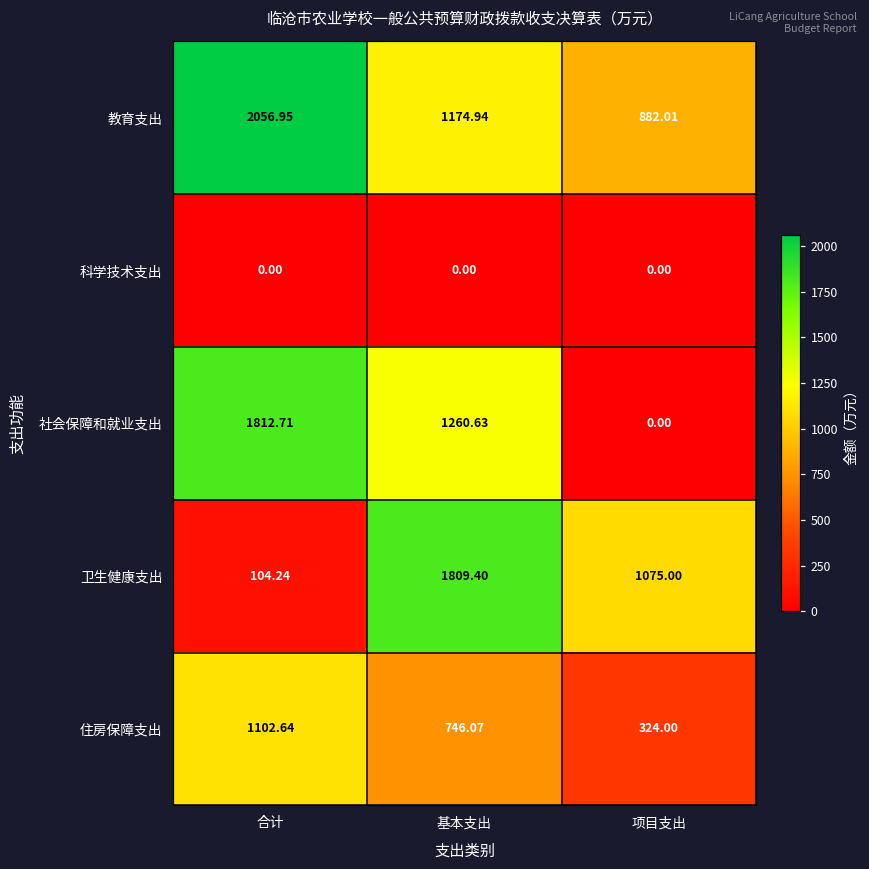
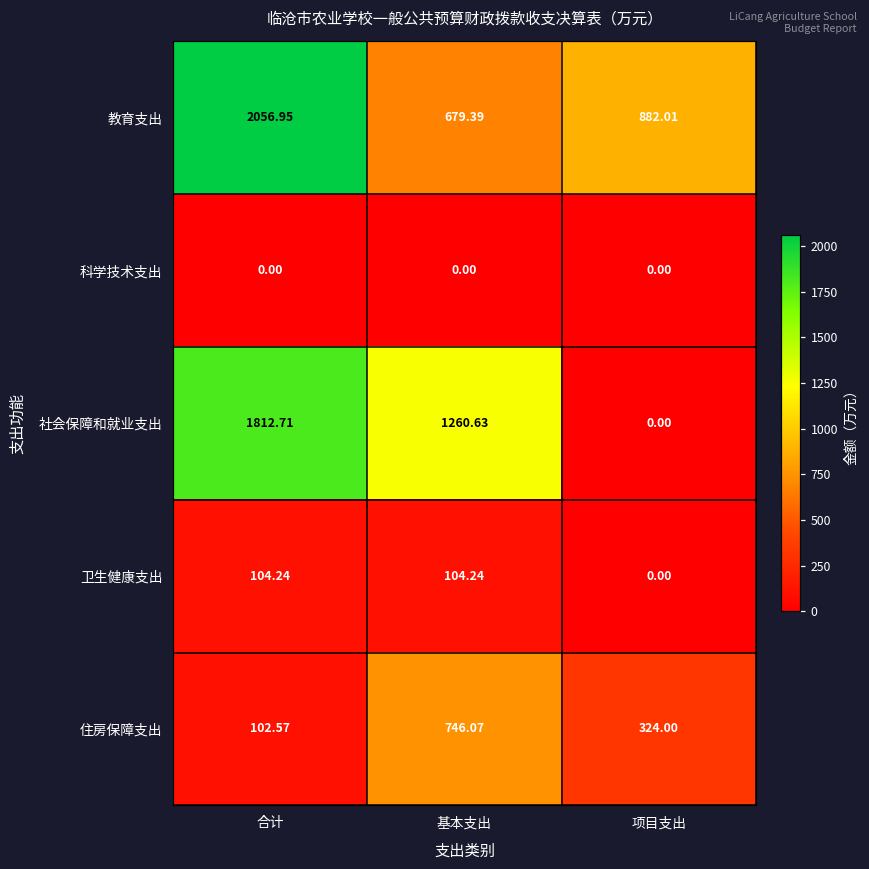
  {
    "教育支出": {
      "合计": 2056.95,
-     "基本支出": 1174.94,
+     "基本支出": 679.39,
      "项目支出": 882.01
    },
    "科学技术支出": {
      "合计": 0.00,
      "基本支出": 0.00,
      "项目支出": 0.00
    },
    "社会保障和就业支出": {
      "合计": 1812.71,
      "基本支出": 1260.63,
      "项目支出": 0.00
    },
    "卫生健康支出": {
      "合计": 104.24,
-     "基本支出": 1809.40,
-     "项目支出": 1075.00
+     "基本支出": 104.24,
+     "项目支出": 0.00
    },
    "住房保障支出": {
-     "合计": 1102.64,
+     "合计": 102.57,
      "基本支出": 746.07,
      "项目支出": 324.00
    }
  }
